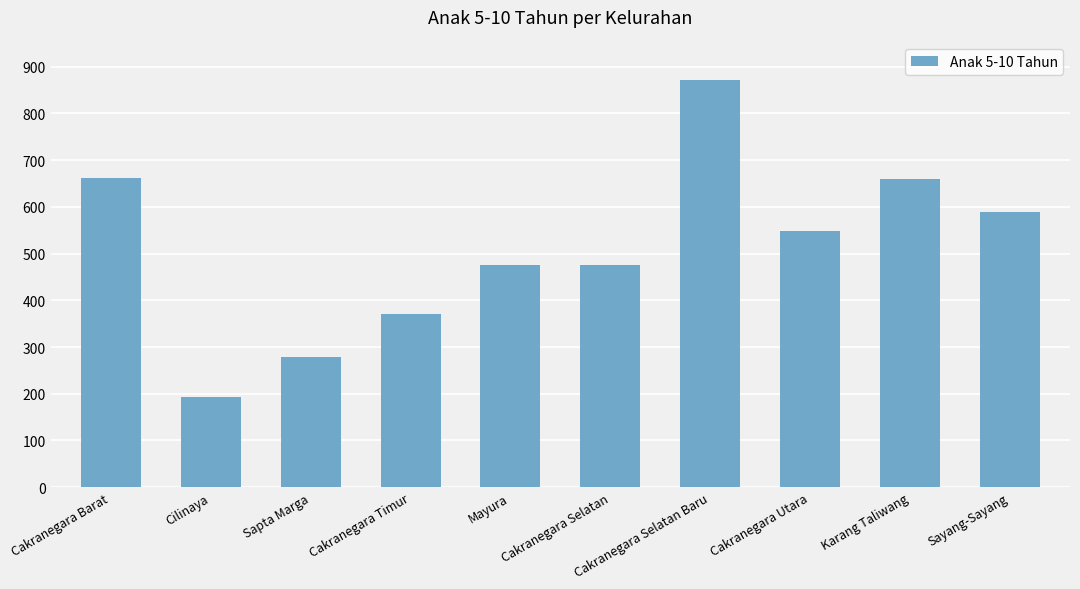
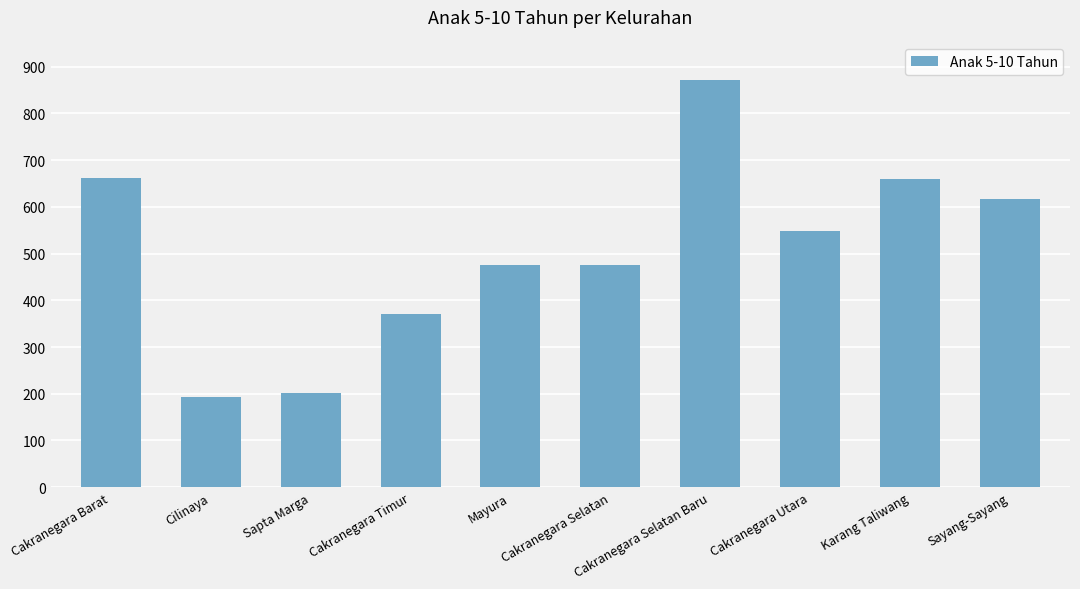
  {
    "Cakranegara Barat": 660,
    "Cilinaya": 190,
-   "Sapta Marga": 280,
+   "Sapta Marga": 200,
    "Cakranegara Timur": 370,
    "Mayura": 480,
    "Cakranegara Selatan": 480,
    "Cakranegara Selatan Baru": 870,
    "Cakranegara Utara": 550,
    "Karang Taliwang": 660,
-   "Sayang-Sayang": 590
+   "Sayang-Sayang": 620
  }
